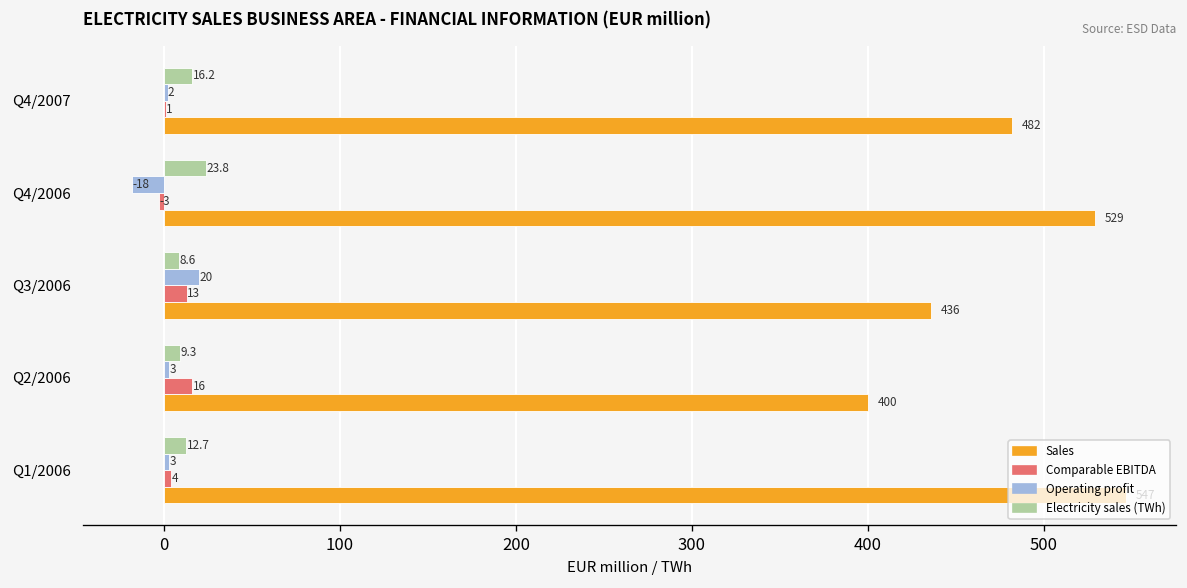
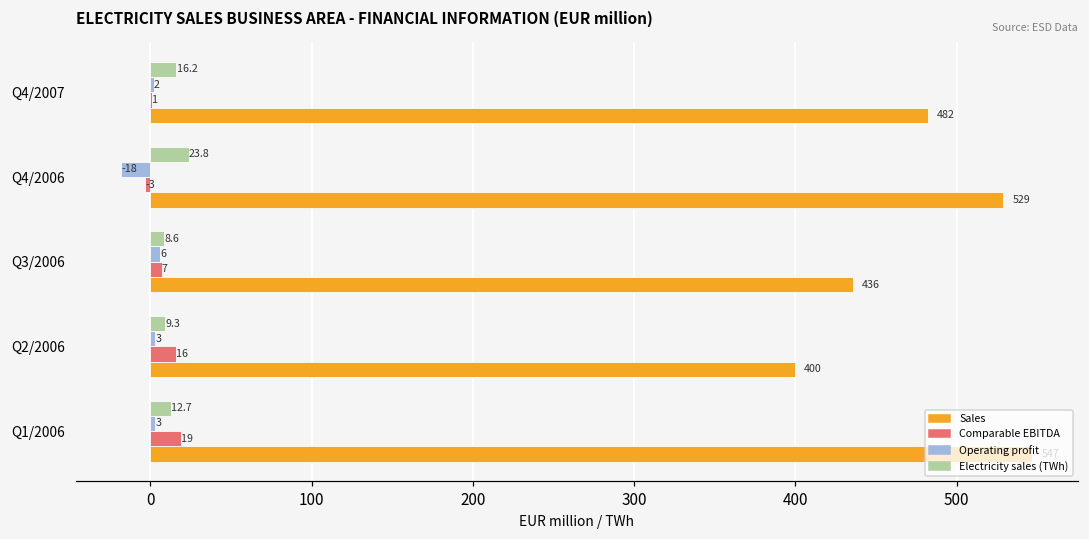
  {
    "Sales": {
      "Q4/2007": 482,
      "Q4/2006": 529,
      "Q3/2006": 436,
      "Q2/2006": 400
    },
    "Comparable EBITDA": {
      "Q4/2007": 1,
      "Q4/2006": -3,
-     "Q3/2006": 13,
+     "Q3/2006": 7,
      "Q2/2006": 16,
-     "Q1/2006": 4
+     "Q1/2006": 19
    },
    "Operating profit": {
      "Q4/2007": 2,
      "Q4/2006": -18,
-     "Q3/2006": 20,
+     "Q3/2006": 6,
      "Q2/2006": 3,
      "Q1/2006": 3
    },
    "Electricity sales (TWh)": {
      "Q4/2007": 16.2,
      "Q4/2006": 23.8,
      "Q3/2006": 8.6,
      "Q2/2006": 9.3,
      "Q1/2006": 12.7
    }
  }
